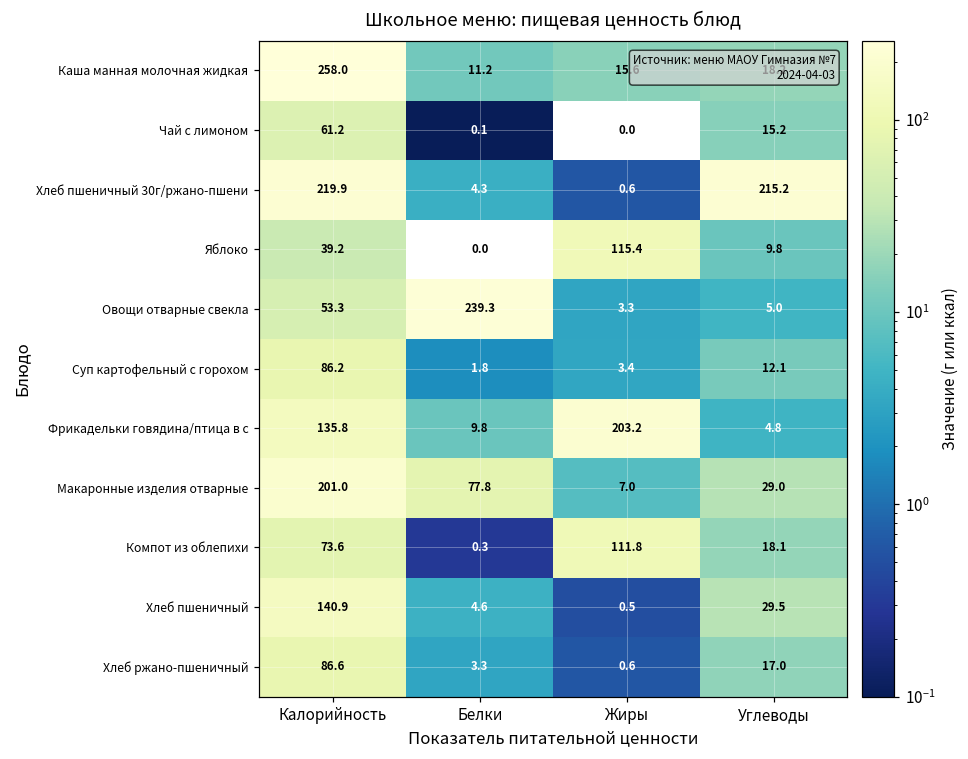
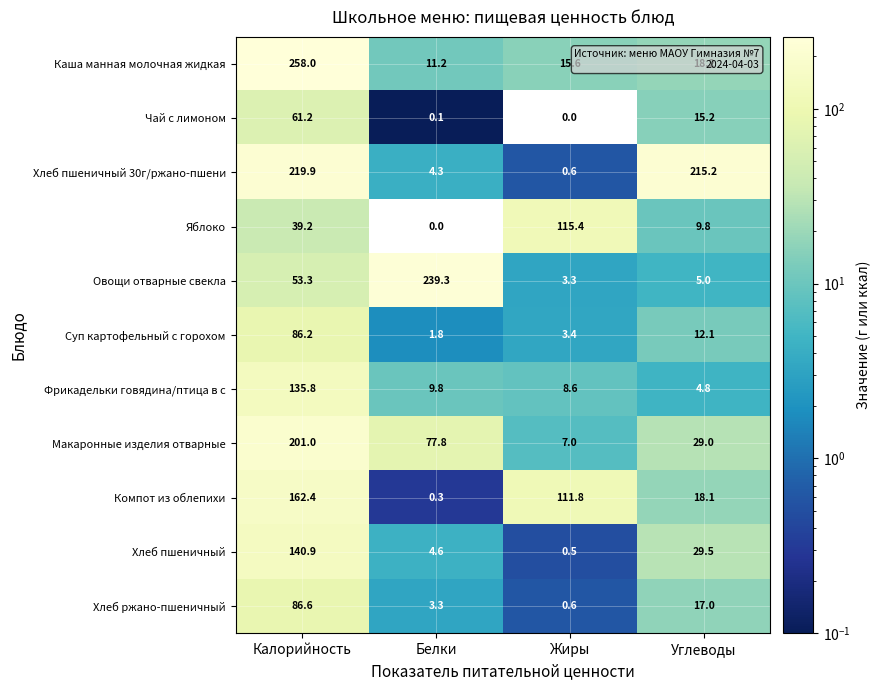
  {
    "Каша манная молочная жидкая": {
      "Калорийность": 258.0,
      "Белки": 11.2
    },
    "Чай с лимоном": {
      "Калорийность": 61.2,
      "Белки": 0.1,
      "Жиры": 0.0,
      "Углеводы": 15.2
    },
    "Хлеб пшеничный 30г/ржано-пшени": {
      "Калорийность": 219.9,
      "Белки": 4.3,
      "Жиры": 0.6,
      "Углеводы": 215.2
    },
    "Яблоко": {
      "Калорийность": 39.2,
      "Белки": 0.0,
      "Жиры": 115.4,
      "Углеводы": 9.8
    },
    "Овощи отварные свекла": {
      "Калорийность": 53.3,
      "Белки": 239.3,
      "Жиры": 3.3,
      "Углеводы": 5.0
    },
    "Суп картофельный с горохом": {
      "Калорийность": 86.2,
      "Белки": 1.8,
      "Жиры": 3.4,
      "Углеводы": 12.1
    },
    "Фрикадельки говядина/птица в с": {
      "Калорийность": 135.8,
      "Белки": 9.8,
-     "Жиры": 203.2,
+     "Жиры": 8.6,
      "Углеводы": 4.8
    },
    "Макаронные изделия отварные": {
      "Калорийность": 201.0,
      "Белки": 77.8,
      "Жиры": 7.0,
      "Углеводы": 29.0
    },
    "Компот из облепихи": {
-     "Калорийность": 73.6,
+     "Калорийность": 162.4,
      "Белки": 0.3,
      "Жиры": 111.8,
      "Углеводы": 18.1
    },
    "Хлеб пшеничный": {
      "Калорийность": 140.9,
      "Белки": 4.6,
      "Жиры": 0.5,
      "Углеводы": 29.5
    },
    "Хлеб ржано-пшеничный": {
      "Калорийность": 86.6,
      "Белки": 3.3,
      "Жиры": 0.6,
      "Углеводы": 17.0
    }
  }
